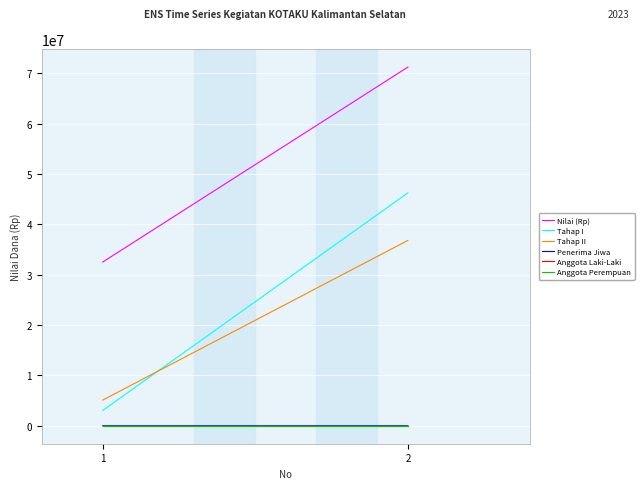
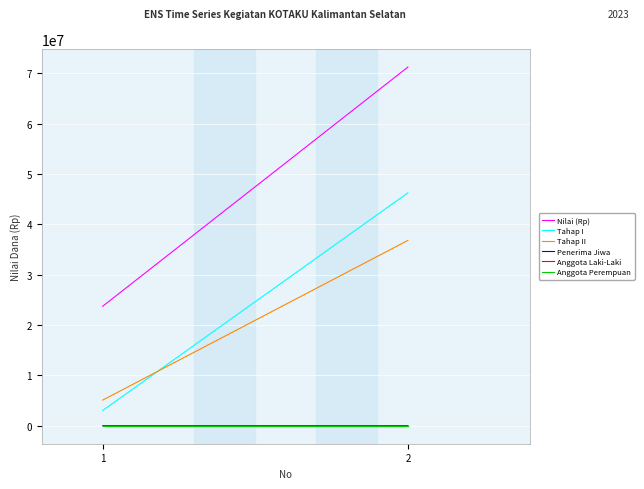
  {
    "Nilai (Rp)": {
-     "1": 33000000,
+     "1": 24000000,
      "2": 71000000
    },
    "Tahap I": {
      "1": 3000000,
      "2": 46000000
    },
    "Tahap II": {
      "1": 5000000,
      "2": 37000000
    },
    "Anggota Perempuan": {
      "1": 0,
      "2": 0
    }
  }
